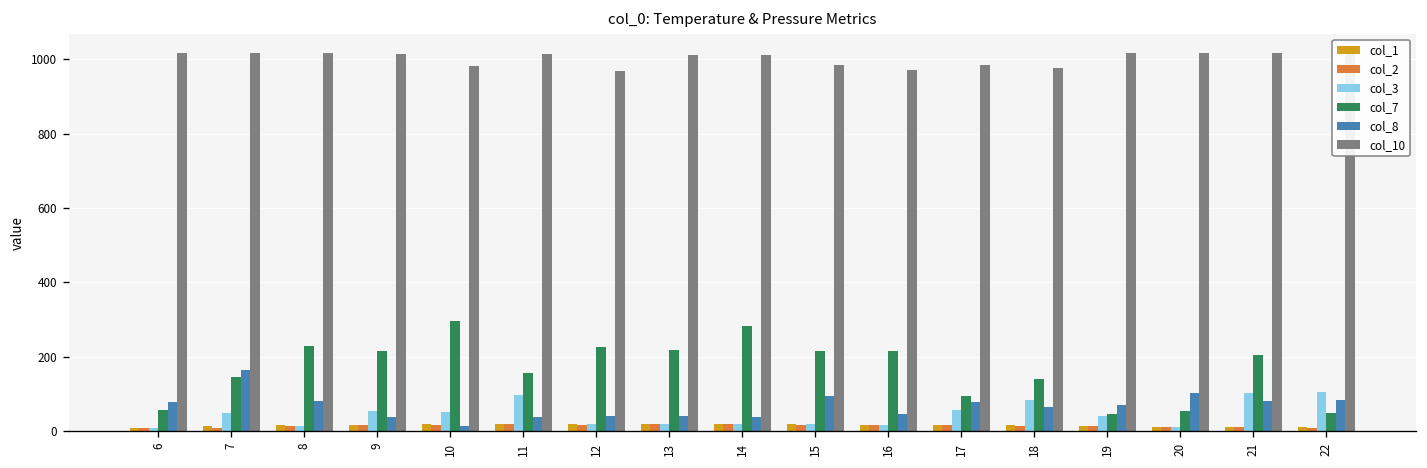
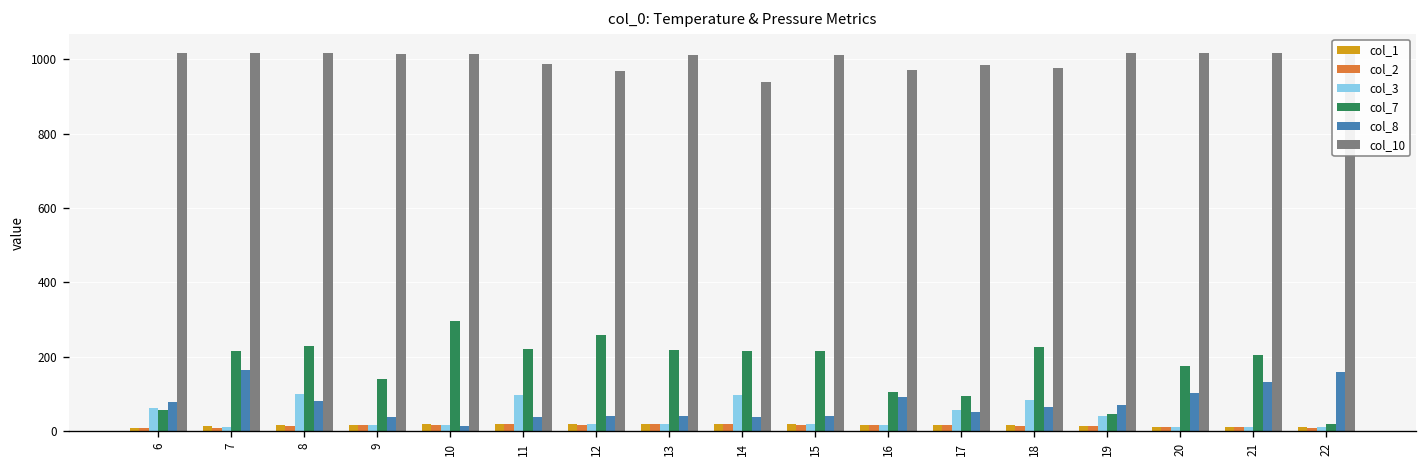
  {
    "col_3": {
-     "6": 10,
-     "7": 50,
-     "8": 10,
-     "9": 60,
-     "10": 50,
+     "6": 60,
+     "7": 10,
+     "8": 100,
+     "9": 20,
+     "10": 20,
      "11": 100,
      "12": 20,
      "13": 20,
-     "14": 20,
+     "14": 100,
      "15": 20,
      "16": 20,
      "17": 60,
      "18": 80,
      "19": 40,
      "20": 10,
-     "21": 100,
-     "22": 100
+     "21": 10,
+     "22": 10
    },
    "col_7": {
      "6": 60,
-     "7": 150,
+     "7": 210,
      "8": 230,
-     "9": 220,
+     "9": 140,
      "10": 300,
-     "11": 160,
-     "12": 230,
+     "11": 220,
+     "12": 260,
      "13": 220,
-     "14": 280,
+     "14": 210,
      "15": 220,
-     "16": 220,
+     "16": 110,
      "17": 100,
-     "18": 140,
+     "18": 230,
      "19": 50,
-     "20": 50,
+     "20": 170,
      "21": 200,
-     "22": 50
+     "22": 20
    },
    "col_8": {
      "6": 80,
      "7": 160,
      "8": 80,
      "9": 40,
      "10": 10,
      "11": 40,
      "12": 40,
      "13": 40,
      "14": 40,
-     "15": 100,
-     "16": 50,
-     "17": 80,
+     "15": 40,
+     "16": 90,
+     "17": 50,
      "18": 60,
      "19": 70,
      "20": 100,
-     "21": 80,
-     "22": 80
+     "21": 130,
+     "22": 160
    },
    "col_10": {
      "6": 1020,
      "7": 1020,
      "8": 1020,
      "9": 1020,
-     "10": 980,
-     "11": 1010,
+     "10": 1010,
+     "11": 990,
      "12": 970,
      "13": 1010,
-     "14": 1010,
-     "15": 980,
+     "14": 940,
+     "15": 1010,
      "16": 970,
      "17": 990,
      "18": 980,
      "19": 1020,
      "20": 1020,
      "21": 1020
    }
  }
